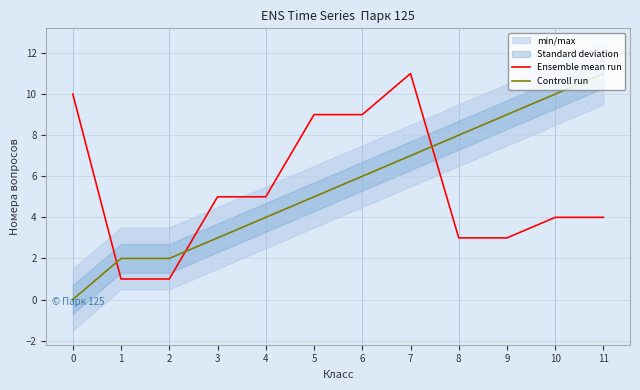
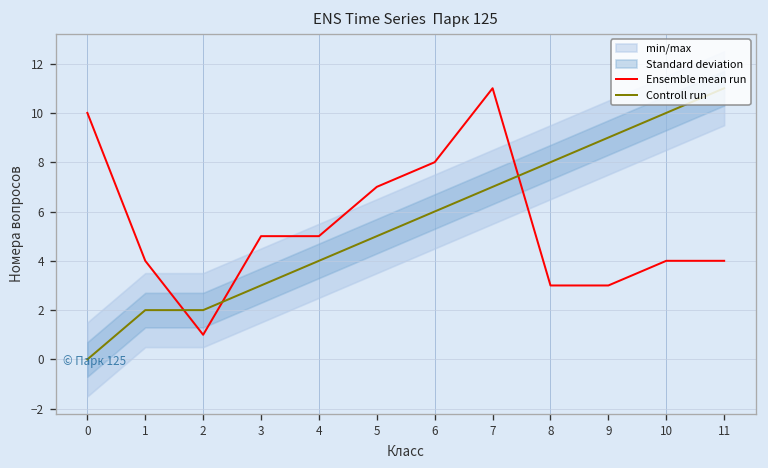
  {
    "Ensemble mean run": {
      "0": 10,
-     "1": 1,
+     "1": 4,
      "2": 1,
      "3": 5,
      "4": 5,
-     "5": 9,
-     "6": 9,
+     "5": 7,
+     "6": 8,
      "7": 11,
      "8": 3,
      "9": 3,
      "10": 4,
      "11": 4
    },
    "Controll run": {
      "1": 2,
      "2": 2,
      "3": 3,
      "4": 4,
      "5": 5,
      "6": 6,
      "7": 7,
      "8": 8,
      "9": 9,
      "10": 10
    }
  }
